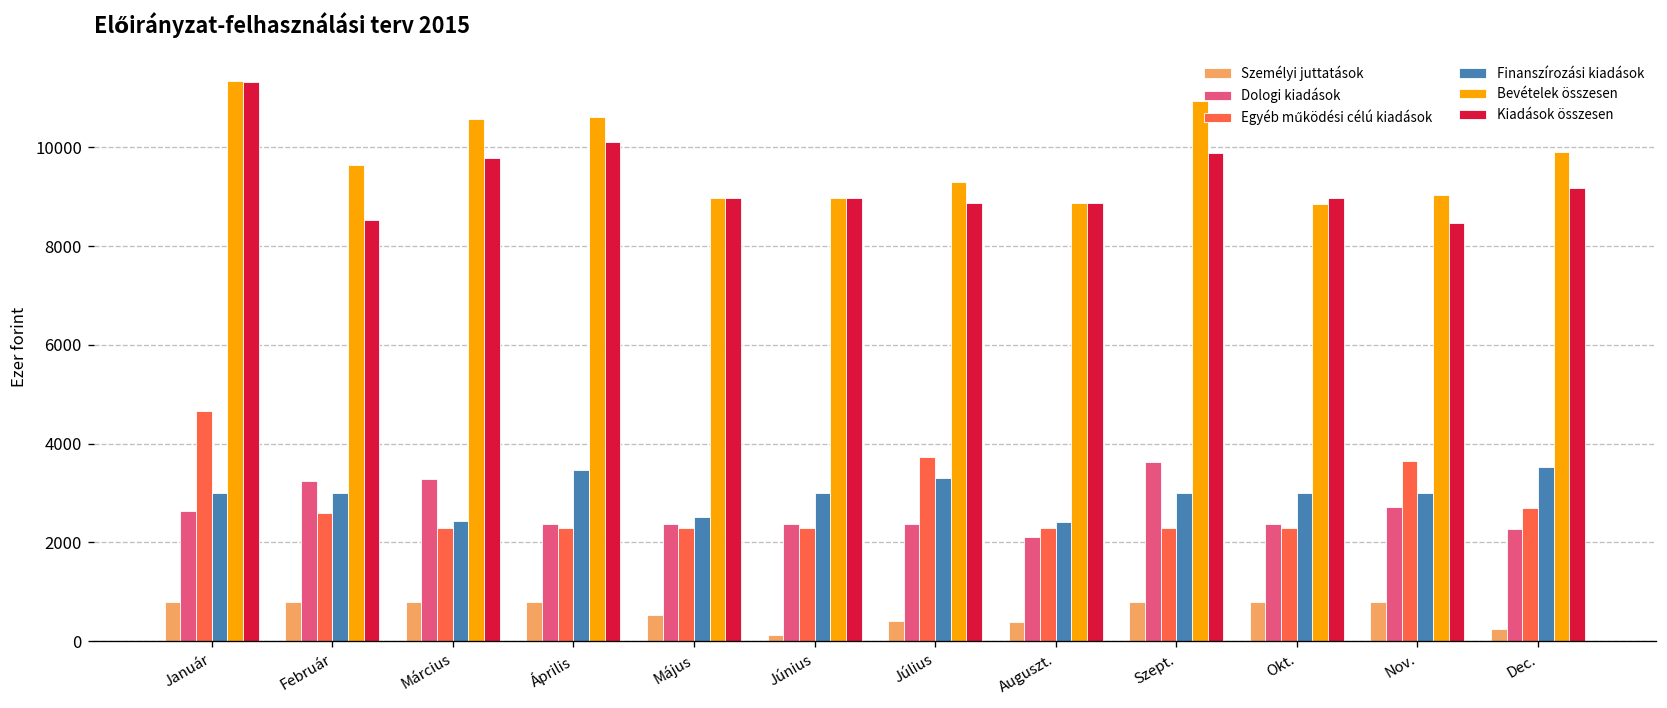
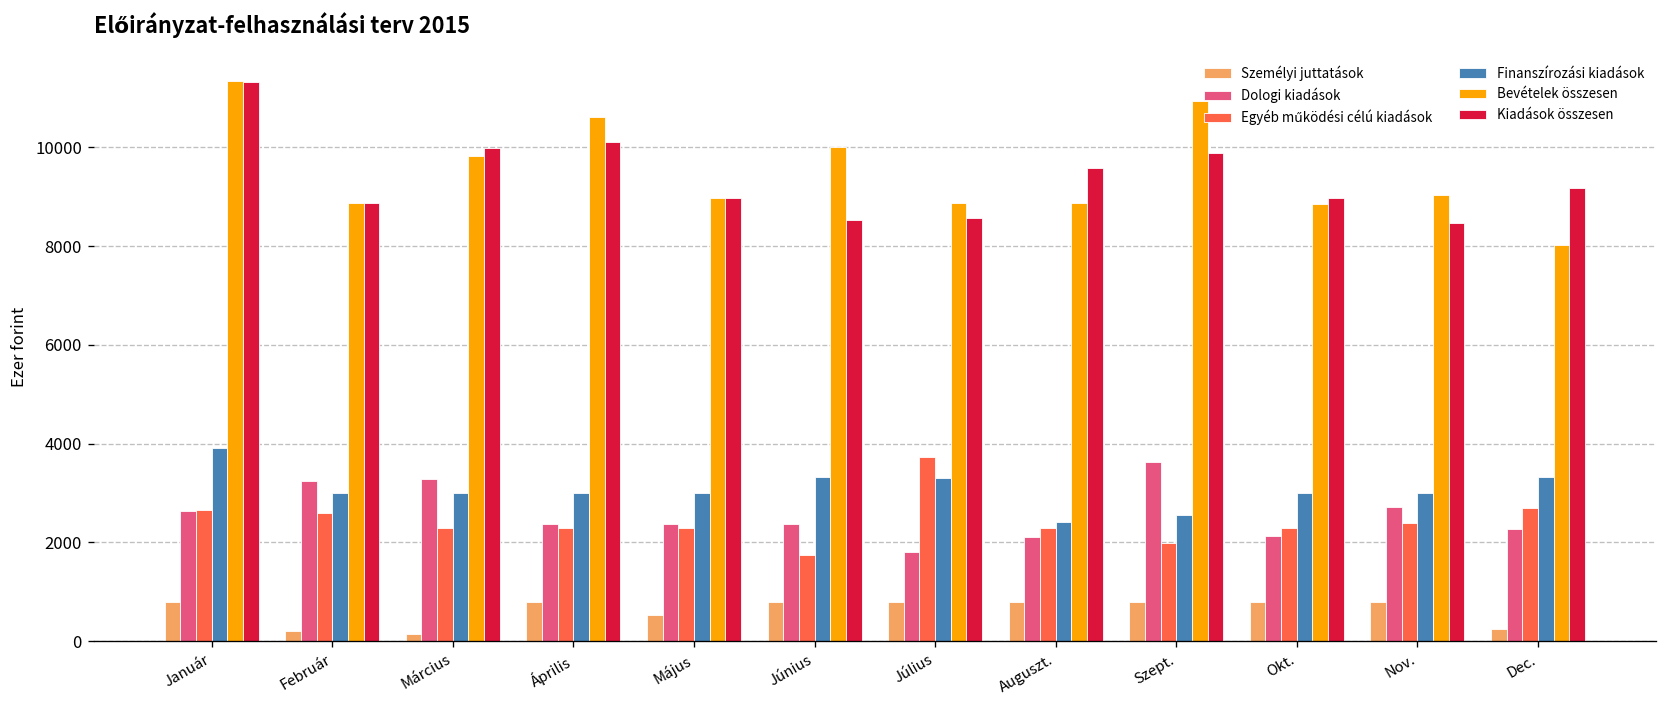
  {
    "Személyi juttatások": {
      "Január": 800,
-     "Február": 800,
-     "Március": 800,
+     "Február": 200,
+     "Március": 200,
      "Április": 800,
      "Május": 500,
-     "Június": 100,
-     "Július": 400,
-     "Auguszt.": 400,
+     "Június": 800,
+     "Július": 800,
+     "Auguszt.": 800,
      "Szept.": 800,
      "Okt.": 800,
      "Nov.": 800,
      "Dec.": 300
    },
    "Dologi kiadások": {
      "Január": 2600,
      "Február": 3200,
      "Március": 3300,
      "Április": 2400,
      "Május": 2400,
      "Június": 2400,
-     "Július": 2400,
+     "Július": 1800,
      "Auguszt.": 2100,
      "Szept.": 3600,
-     "Okt.": 2400,
+     "Okt.": 2100,
      "Nov.": 2700,
      "Dec.": 2300
    },
    "Egyéb működési célú kiadások": {
-     "Január": 4700,
+     "Január": 2700,
      "Február": 2600,
      "Március": 2300,
      "Április": 2300,
      "Május": 2300,
-     "Június": 2300,
+     "Június": 1700,
      "Július": 3700,
      "Auguszt.": 2300,
-     "Szept.": 2300,
+     "Szept.": 2000,
      "Okt.": 2300,
-     "Nov.": 3600,
+     "Nov.": 2400,
      "Dec.": 2700
    },
    "Finanszírozási kiadások": {
-     "Január": 3000,
+     "Január": 3900,
      "Február": 3000,
-     "Március": 2400,
-     "Április": 3500,
-     "Május": 2500,
-     "Június": 3000,
+     "Március": 3000,
+     "Április": 3000,
+     "Május": 3000,
+     "Június": 3300,
      "Július": 3300,
      "Auguszt.": 2400,
-     "Szept.": 3000,
+     "Szept.": 2600,
      "Okt.": 3000,
      "Nov.": 3000,
-     "Dec.": 3500
+     "Dec.": 3300
    },
    "Bevételek összesen": {
      "Január": 11300,
-     "Február": 9600,
-     "Március": 10600,
+     "Február": 8900,
+     "Március": 9800,
      "Április": 10600,
      "Május": 9000,
-     "Június": 9000,
-     "Július": 9300,
+     "Június": 10000,
+     "Július": 8900,
      "Auguszt.": 8900,
      "Szept.": 10900,
      "Okt.": 8900,
      "Nov.": 9000,
-     "Dec.": 9900
+     "Dec.": 8000
    },
    "Kiadások összesen": {
      "Január": 11300,
-     "Február": 8500,
-     "Március": 9800,
+     "Február": 8900,
+     "Március": 10000,
      "Április": 10100,
      "Május": 9000,
-     "Június": 9000,
-     "Július": 8900,
-     "Auguszt.": 8900,
+     "Június": 8500,
+     "Július": 8600,
+     "Auguszt.": 9600,
      "Szept.": 9900,
      "Okt.": 9000,
      "Nov.": 8500,
      "Dec.": 9200
    }
  }
